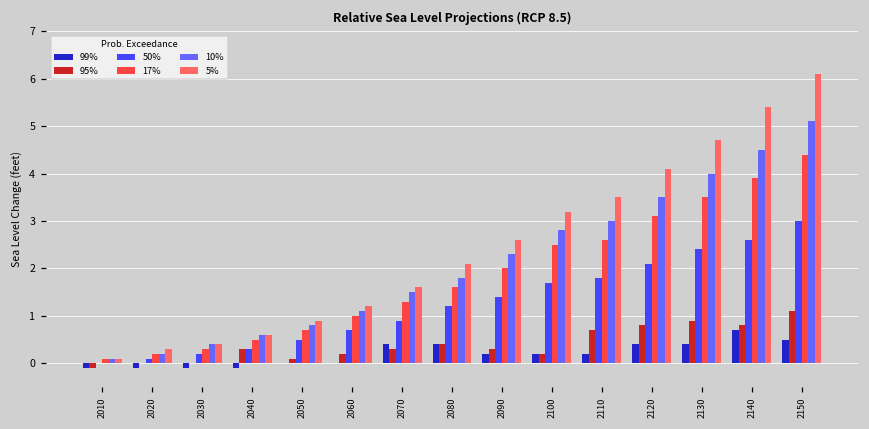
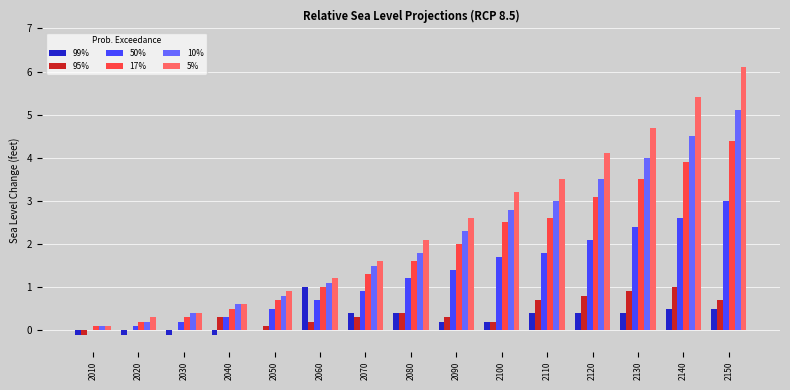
  {
    "99%": {
      "2010": -0.1,
      "2020": -0.1,
      "2030": -0.1,
      "2040": -0.1,
      "2050": 0.0,
-     "2060": 0,
+     "2060": 1,
      "2070": 0.4,
      "2080": 0.4,
      "2090": 0.2,
      "2100": 0.2,
-     "2110": 0.2,
+     "2110": 0.4,
      "2120": 0.4,
      "2130": 0.4,
-     "2140": 0.7,
+     "2140": 0.5,
      "2150": 0.5
    },
    "95%": {
      "2010": -0.1,
      "2020": 0.0,
      "2030": 0.0,
      "2040": 0.3,
      "2050": 0.1,
      "2060": 0.2,
      "2070": 0.3,
      "2080": 0.4,
      "2090": 0.3,
      "2100": 0.2,
      "2110": 0.7,
      "2120": 0.8,
      "2130": 0.9,
-     "2140": 0.8,
-     "2150": 1.1
+     "2140": 1.0,
+     "2150": 0.7
    }
  }
